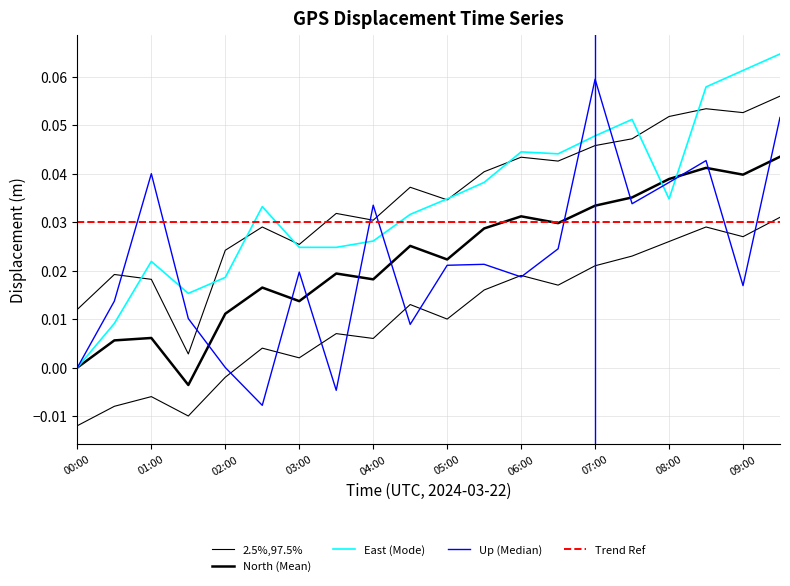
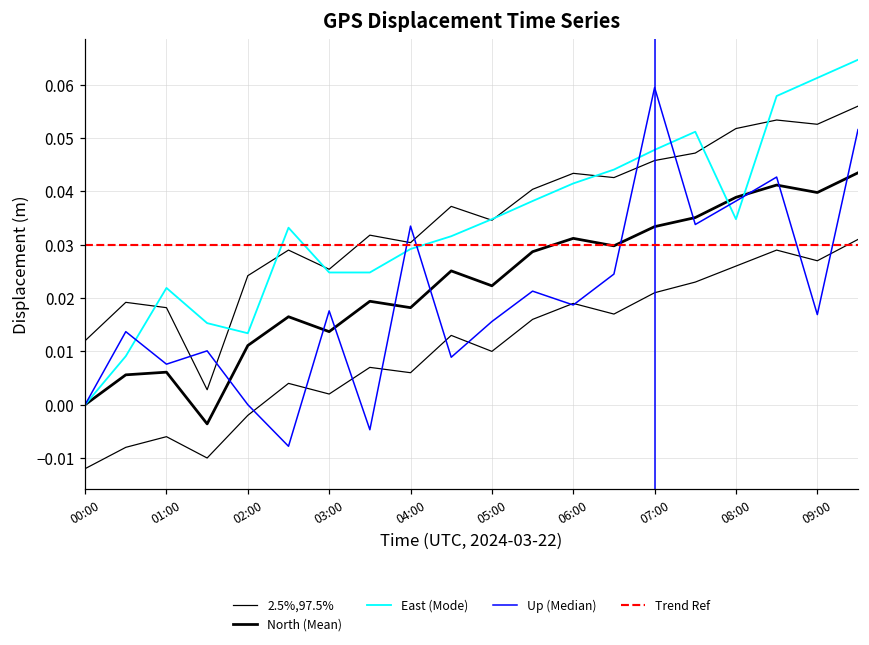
  {
    "East (Mode)": {
      "01:00": 0.022,
-     "02:00": 0.019,
+     "02:00": 0.013,
      "03:00": 0.025,
-     "04:00": 0.026,
-     "06:00": 0.045,
+     "04:00": 0.029,
+     "06:00": 0.042,
      "07:00": 0.048,
      "08:00": 0.035,
      "09:00": 0.061
    },
    "Up (Median)": {
-     "01:00": 0.040,
+     "01:00": 0.008,
      "02:00": 0.000,
-     "03:00": 0.020,
+     "03:00": 0.018,
      "04:00": 0.034,
-     "05:00": 0.021,
+     "05:00": 0.016,
      "07:00": 0.060,
      "08:00": 0.038,
      "09:00": 0.017
    }
  }
